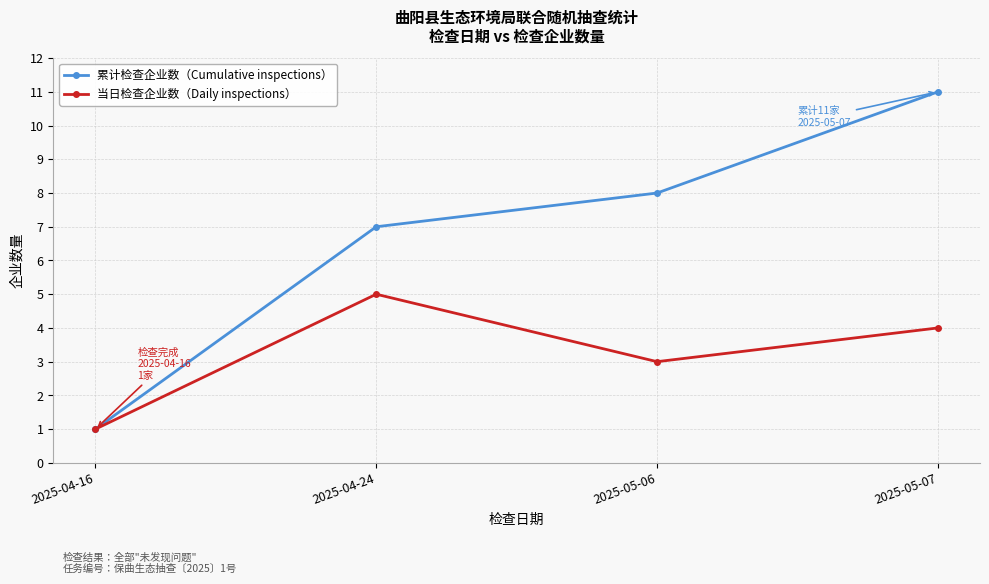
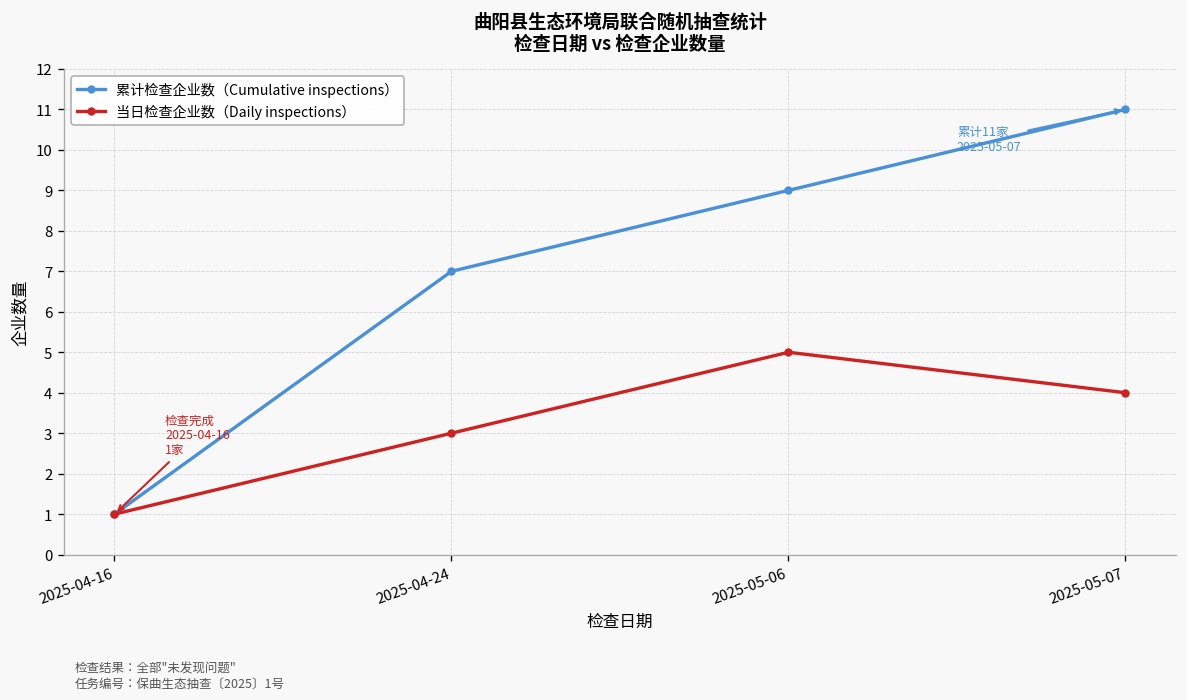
  {
    "累计检查企业数（Cumulative inspections）": {
      "2025-04-24": 7,
-     "2025-05-06": 8
+     "2025-05-06": 9
    },
    "当日检查企业数（Daily inspections）": {
-     "2025-04-24": 5,
-     "2025-05-06": 3,
+     "2025-04-24": 3,
+     "2025-05-06": 5,
      "2025-05-07": 4
    }
  }
